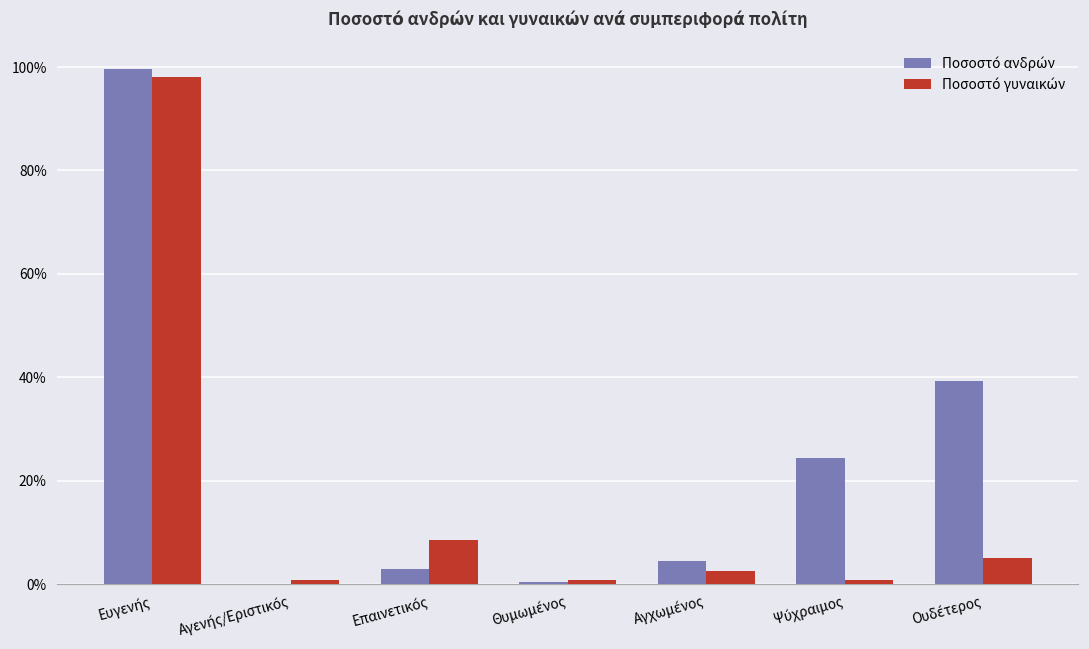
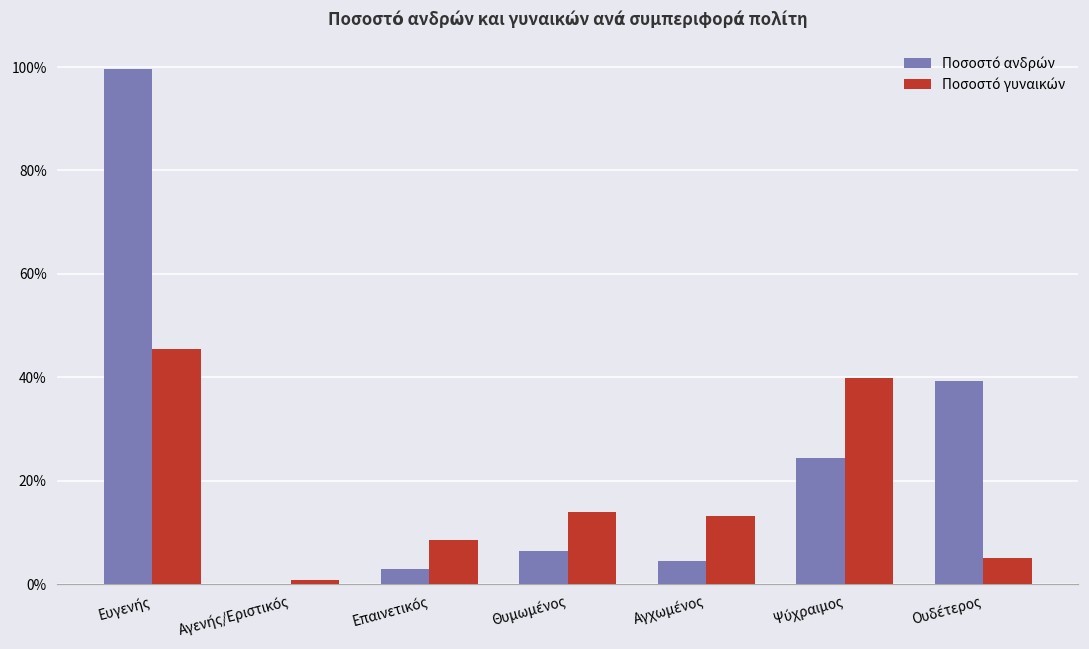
  {
    "Ποσοστό ανδρών": {
      "Ευγενής": "100%",
      "Αγενής/Εριστικός": "0%",
      "Επαινετικός": "3%",
-     "Θυμωμένος": "0%",
+     "Θυμωμένος": "6%",
      "Αγχωμένος": "4%",
      "Ψύχραιμος": "24%",
      "Ουδέτερος": "39%"
    },
    "Ποσοστό γυναικών": {
-     "Ευγενής": "98%",
+     "Ευγενής": "45%",
      "Αγενής/Εριστικός": "1%",
      "Επαινετικός": "9%",
-     "Θυμωμένος": "1%",
-     "Αγχωμένος": "3%",
-     "Ψύχραιμος": "1%",
+     "Θυμωμένος": "14%",
+     "Αγχωμένος": "13%",
+     "Ψύχραιμος": "40%",
      "Ουδέτερος": "5%"
    }
  }
